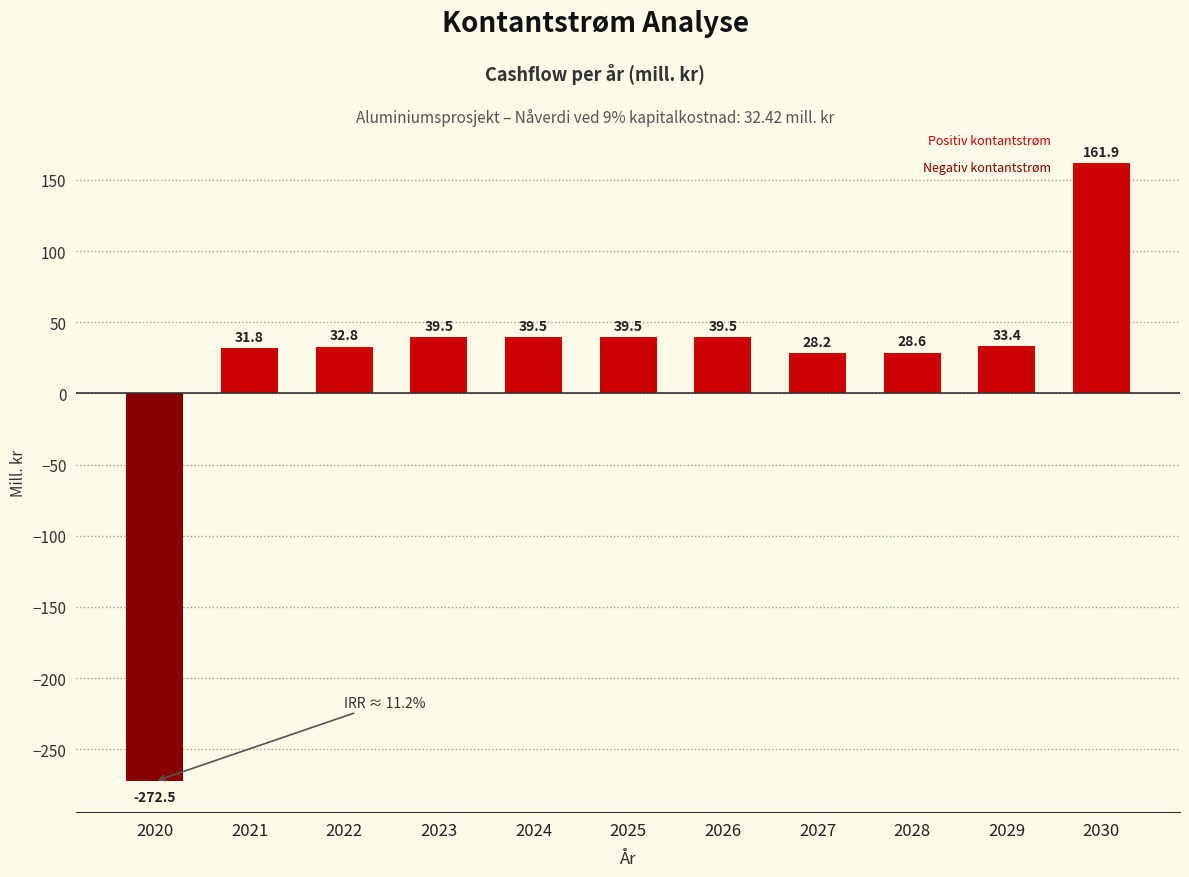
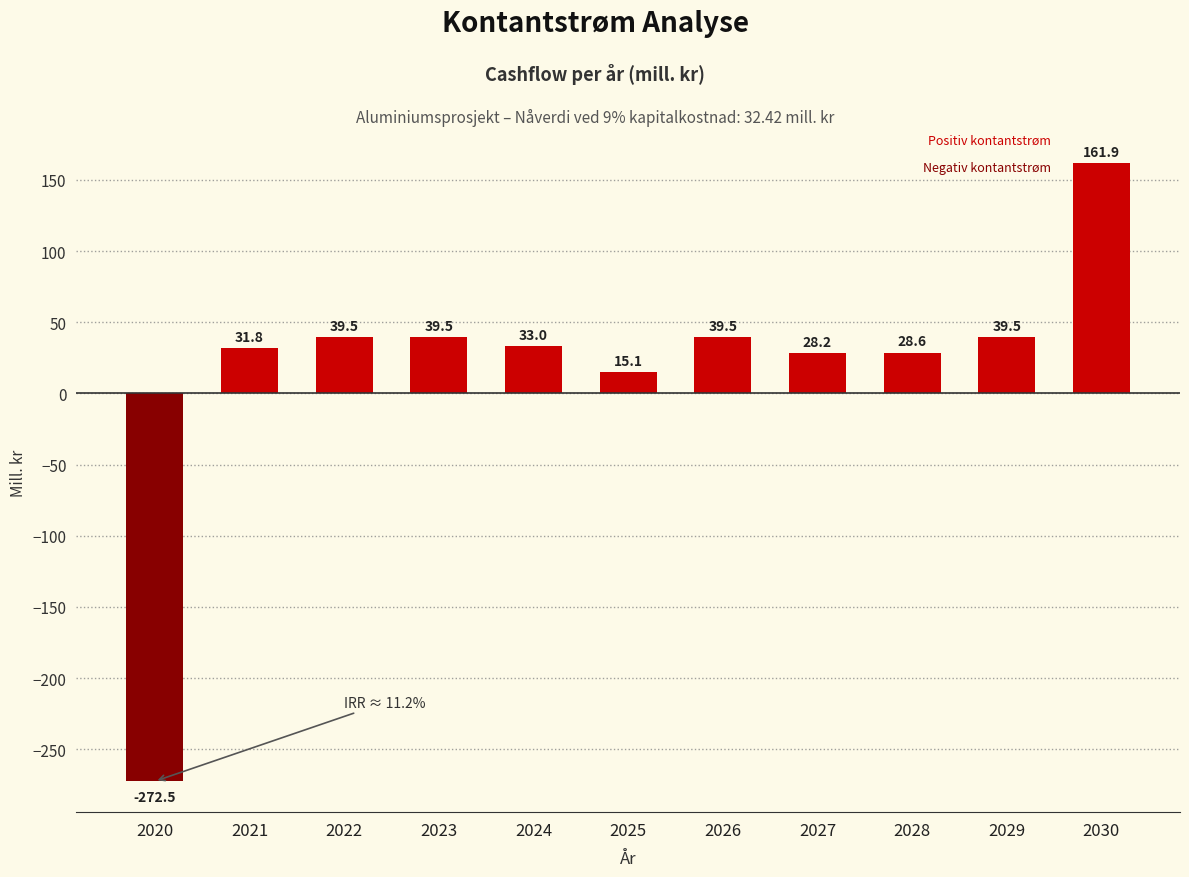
  {
    "2020": -272.5,
    "2021": 31.8,
-   "2022": 32.8,
+   "2022": 39.5,
    "2023": 39.5,
-   "2024": 39.5,
-   "2025": 39.5,
+   "2024": 33.0,
+   "2025": 15.1,
    "2026": 39.5,
    "2027": 28.2,
    "2028": 28.6,
-   "2029": 33.4,
+   "2029": 39.5,
    "2030": 161.9
  }
